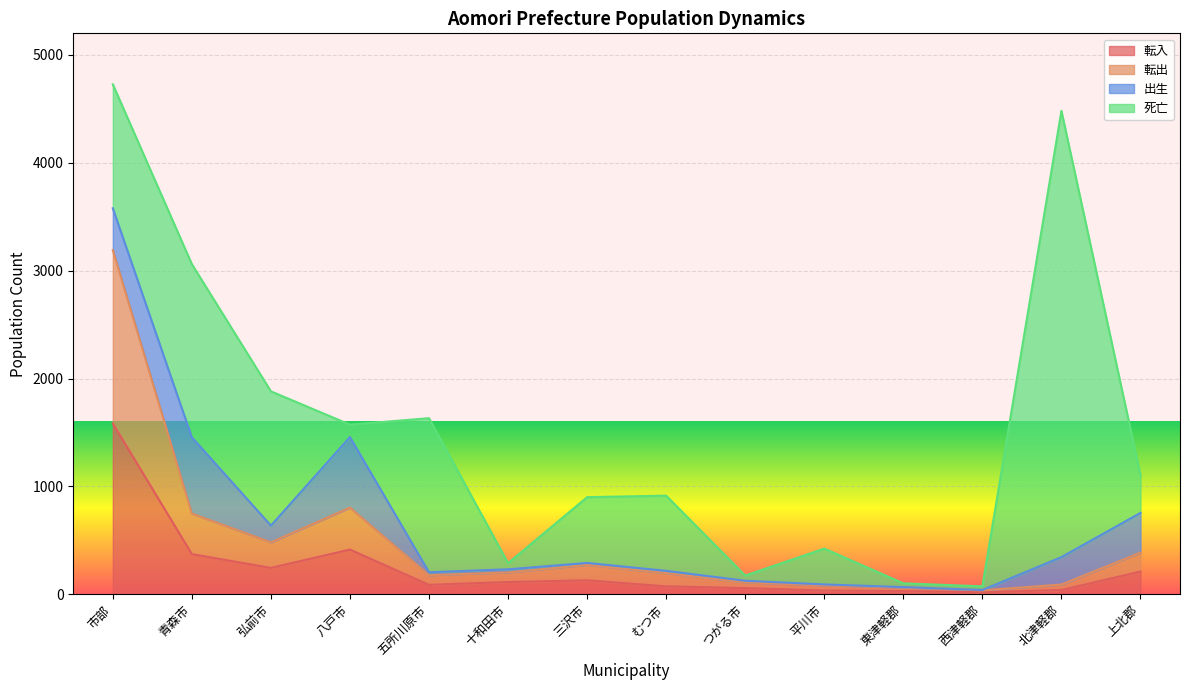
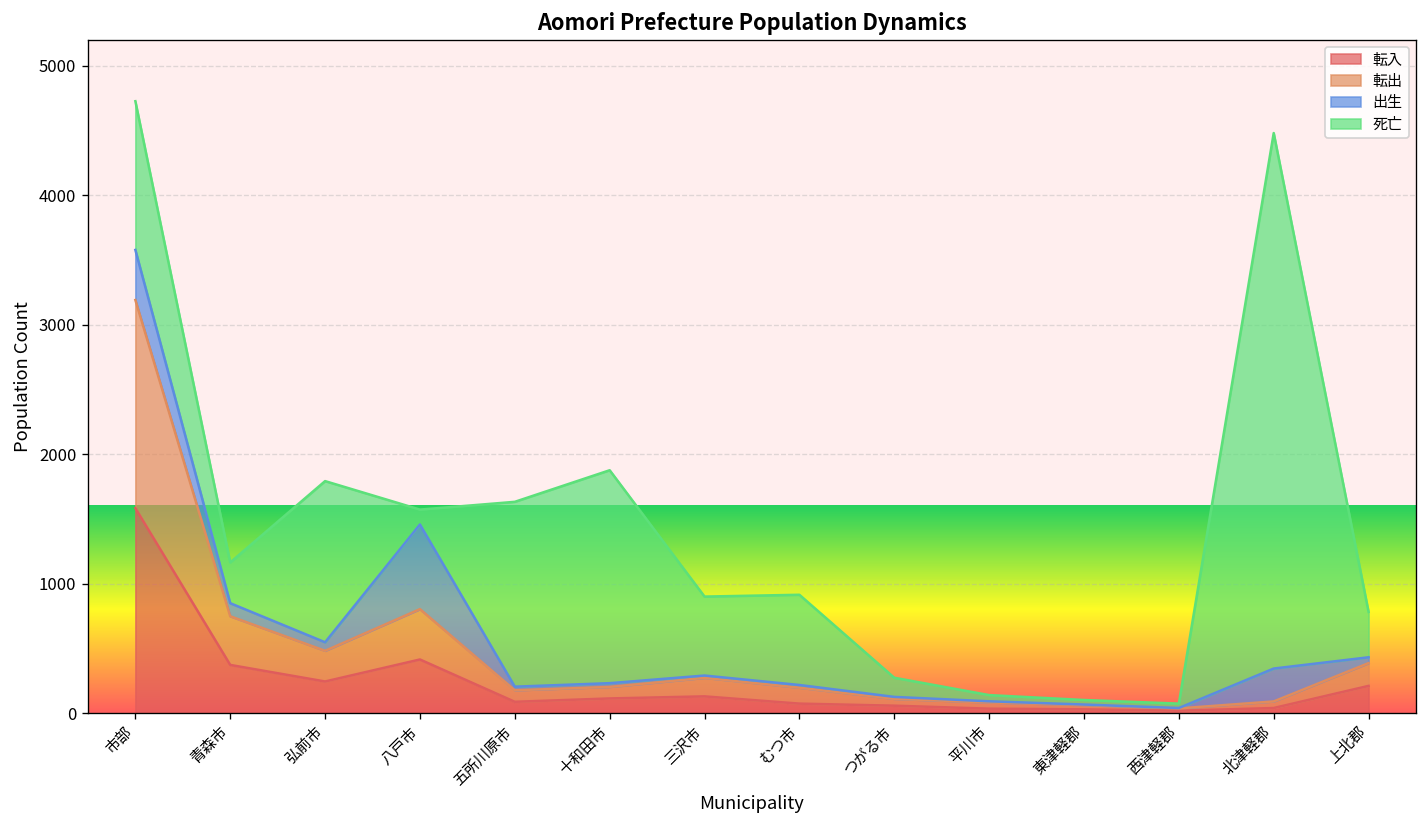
  {
    "出生": {
      "市部": 390,
-     "青森市": 710,
-     "弘前市": 160,
+     "青森市": 100,
+     "弘前市": 70,
      "八戸市": 650,
      "五所川原市": 30,
      "十和田市": 30,
      "北津軽郡": 250,
-     "上北郡": 370
+     "上北郡": 50
    },
    "死亡": {
      "市部": 1150,
-     "青森市": 1610,
+     "青森市": 320,
      "弘前市": 1250,
      "八戸市": 120,
      "五所川原市": 1430,
-     "十和田市": 60,
+     "十和田市": 1650,
      "三沢市": 610,
      "むつ市": 700,
-     "つがる市": 50,
-     "平川市": 330,
+     "つがる市": 150,
+     "平川市": 50,
      "東津軽郡": 40,
      "西津軽郡": 30,
      "北津軽郡": 4140,
      "上北郡": 350
    }
  }
